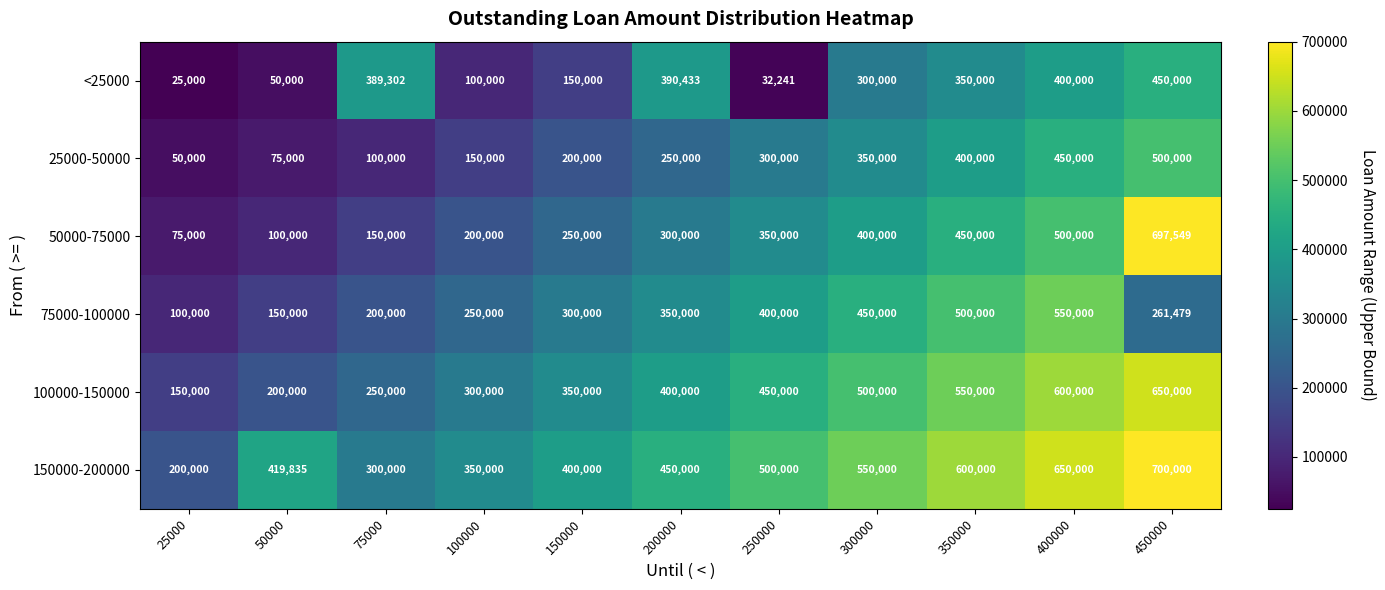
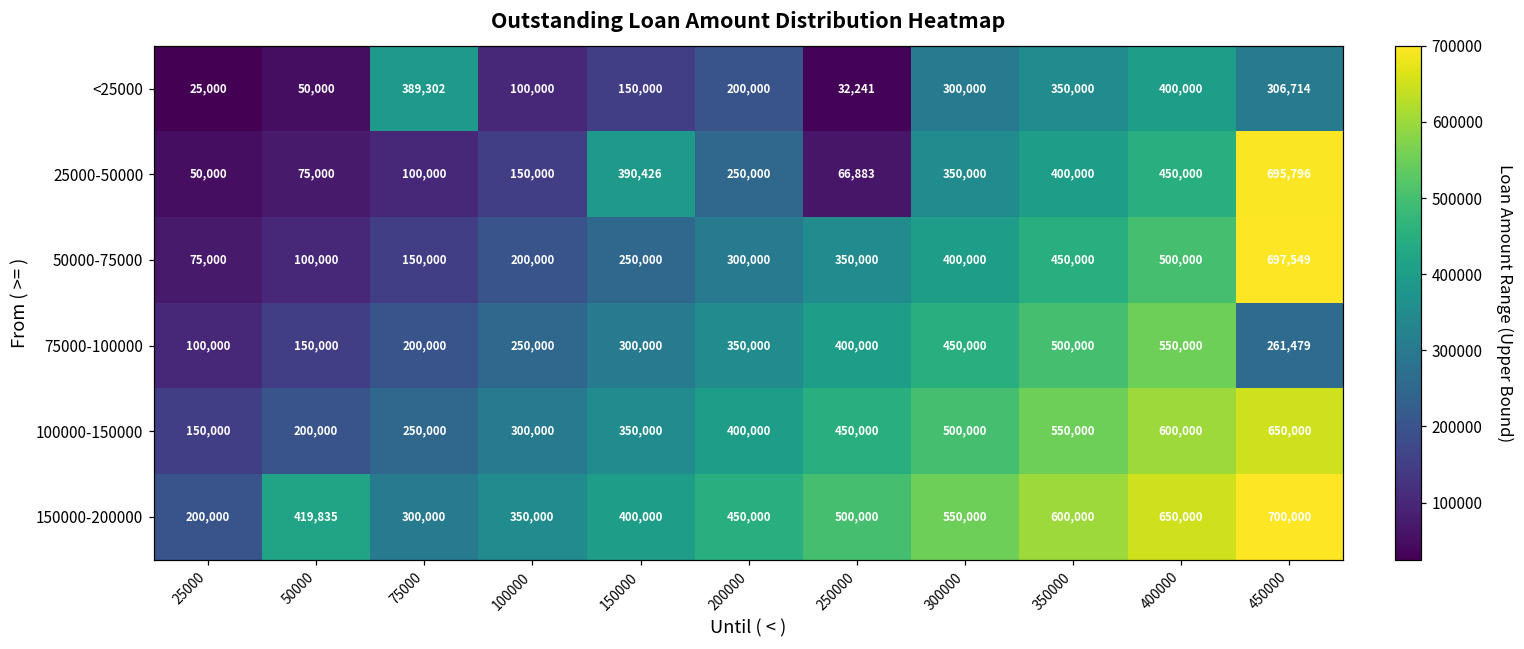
  {
    "<25000": {
      "25000": "25,000",
      "50000": "50,000",
      "75000": "389,302",
      "100000": "100,000",
      "150000": "150,000",
-     "200000": "390,433",
+     "200000": "200,000",
      "250000": "32,241",
      "300000": "300,000",
      "350000": "350,000",
      "400000": "400,000",
-     "450000": "450,000"
+     "450000": "306,714"
    },
    "25000-50000": {
      "25000": "50,000",
      "50000": "75,000",
      "75000": "100,000",
      "100000": "150,000",
-     "150000": "200,000",
+     "150000": "390,426",
      "200000": "250,000",
-     "250000": "300,000",
+     "250000": "66,883",
      "300000": "350,000",
      "350000": "400,000",
      "400000": "450,000",
-     "450000": "500,000"
+     "450000": "695,796"
    },
    "50000-75000": {
      "25000": "75,000",
      "50000": "100,000",
      "75000": "150,000",
      "100000": "200,000",
      "150000": "250,000",
      "200000": "300,000",
      "250000": "350,000",
      "300000": "400,000",
      "350000": "450,000",
      "400000": "500,000",
      "450000": "697,549"
    },
    "75000-100000": {
      "25000": "100,000",
      "50000": "150,000",
      "75000": "200,000",
      "100000": "250,000",
      "150000": "300,000",
      "200000": "350,000",
      "250000": "400,000",
      "300000": "450,000",
      "350000": "500,000",
      "400000": "550,000",
      "450000": "261,479"
    },
    "100000-150000": {
      "25000": "150,000",
      "50000": "200,000",
      "75000": "250,000",
      "100000": "300,000",
      "150000": "350,000",
      "200000": "400,000",
      "250000": "450,000",
      "300000": "500,000",
      "350000": "550,000",
      "400000": "600,000",
      "450000": "650,000"
    },
    "150000-200000": {
      "25000": "200,000",
      "50000": "419,835",
      "75000": "300,000",
      "100000": "350,000",
      "150000": "400,000",
      "200000": "450,000",
      "250000": "500,000",
      "300000": "550,000",
      "350000": "600,000",
      "400000": "650,000",
      "450000": "700,000"
    }
  }
